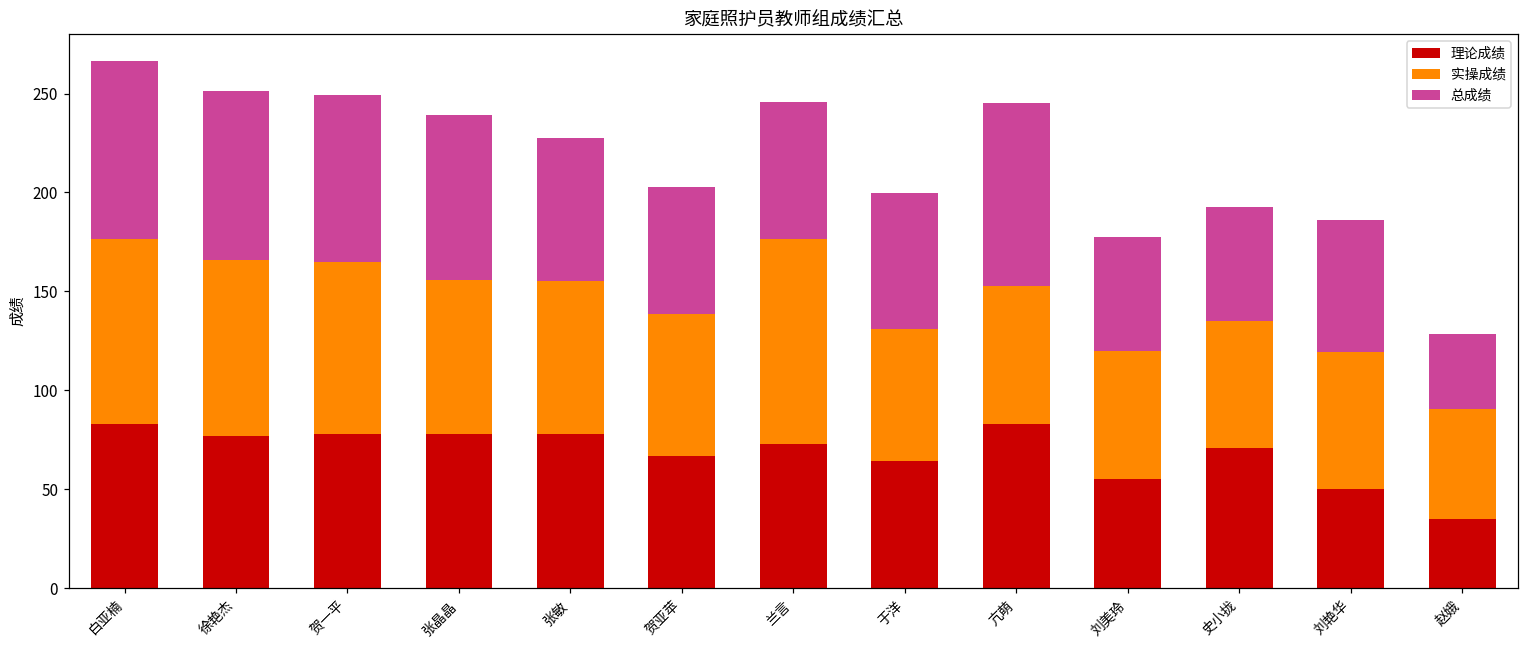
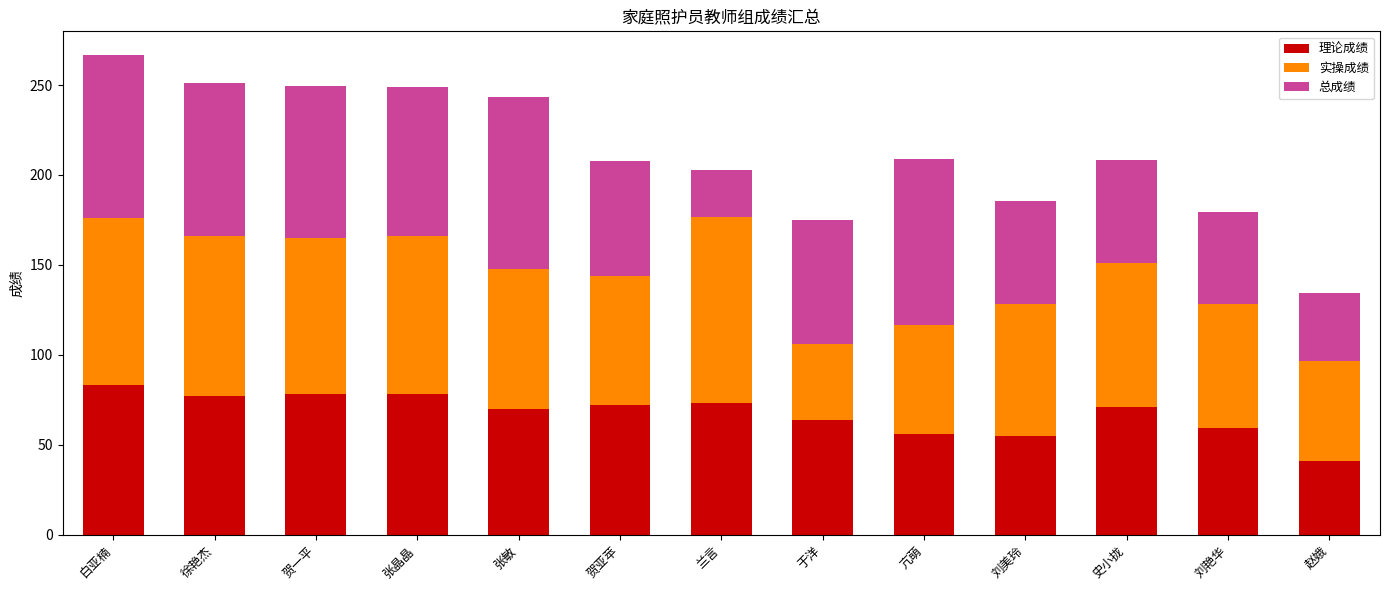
  {
    "理论成绩": {
      "白亚楠": 83,
      "徐艳杰": 77,
      "贺一平": 78,
      "张晶晶": 78,
-     "张敏": 78,
-     "贺亚苹": 67,
+     "张敏": 70,
+     "贺亚苹": 72,
      "兰言": 73,
      "于洋": 64,
-     "亢萌": 83,
+     "亢萌": 56,
      "刘美玲": 55,
      "史小拢": 71,
-     "刘艳华": 50,
-     "赵娥": 35
+     "刘艳华": 59,
+     "赵娥": 41
    },
    "实操成绩": {
      "白亚楠": 93,
      "徐艳杰": 89,
      "贺一平": 87,
-     "张晶晶": 78,
+     "张晶晶": 88,
      "张敏": 77,
      "贺亚苹": 72,
      "兰言": 104,
-     "于洋": 67,
-     "亢萌": 70,
-     "刘美玲": 65,
-     "史小拢": 64,
+     "于洋": 42,
+     "亢萌": 60,
+     "刘美玲": 73,
+     "史小拢": 80,
      "刘艳华": 70,
      "赵娥": 55
    },
    "总成绩": {
      "白亚楠": 90,
      "徐艳杰": 85,
      "贺一平": 84,
      "张晶晶": 83,
-     "张敏": 72,
+     "张敏": 96,
      "贺亚苹": 64,
-     "兰言": 69,
+     "兰言": 26,
      "于洋": 69,
      "亢萌": 93,
      "刘美玲": 58,
      "史小拢": 58,
-     "刘艳华": 66,
+     "刘艳华": 51,
      "赵娥": 38
    }
  }
